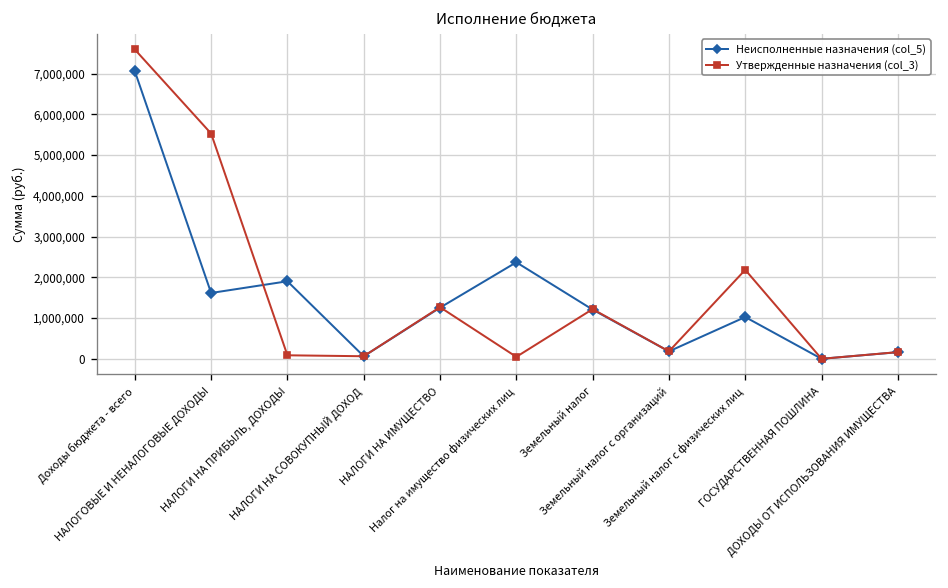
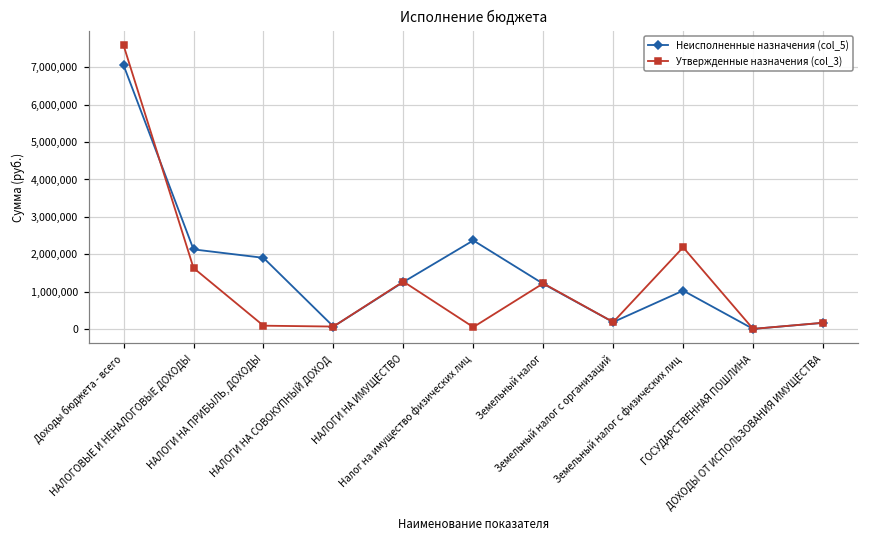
  {
    "Неисполненные назначения (col_5)": {
      "Доходы бюджета - всего": "7,100,000",
-     "НАЛОГОВЫЕ И НЕНАЛОГОВЫЕ ДОХОДЫ": "1,600,000",
+     "НАЛОГОВЫЕ И НЕНАЛОГОВЫЕ ДОХОДЫ": "2,100,000",
      "НАЛОГИ НА ПРИБЫЛЬ, ДОХОДЫ": "1,900,000",
      "Налог на имущество физических лиц": "2,400,000",
      "Земельный налог с физических лиц": "1,000,000"
    },
    "Утвержденные назначения (col_3)": {
      "Доходы бюджета - всего": "7,600,000",
-     "НАЛОГОВЫЕ И НЕНАЛОГОВЫЕ ДОХОДЫ": "5,500,000",
+     "НАЛОГОВЫЕ И НЕНАЛОГОВЫЕ ДОХОДЫ": "1,600,000",
      "НАЛОГИ НА ПРИБЫЛЬ, ДОХОДЫ": "100,000",
      "Налог на имущество физических лиц": "0",
      "Земельный налог с физических лиц": "2,200,000"
    }
  }
